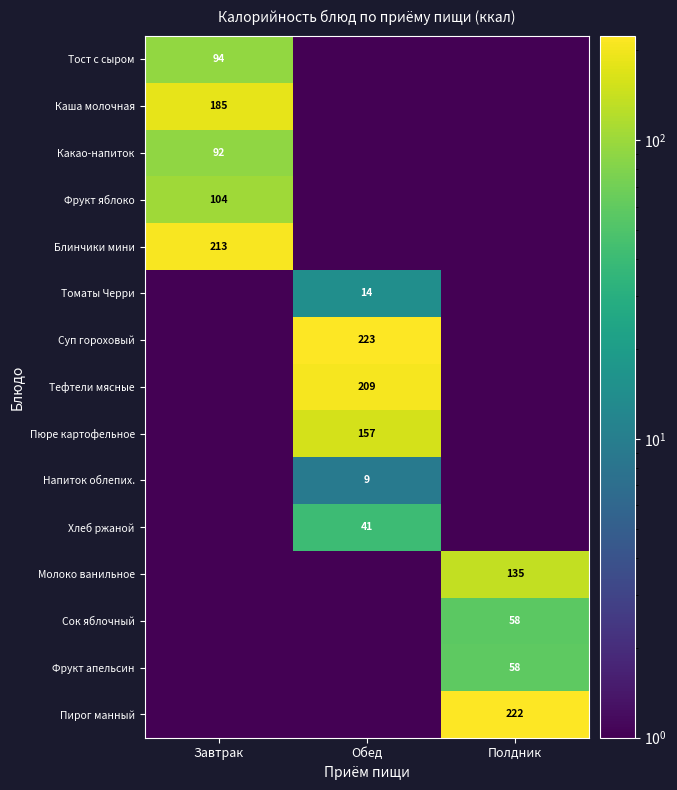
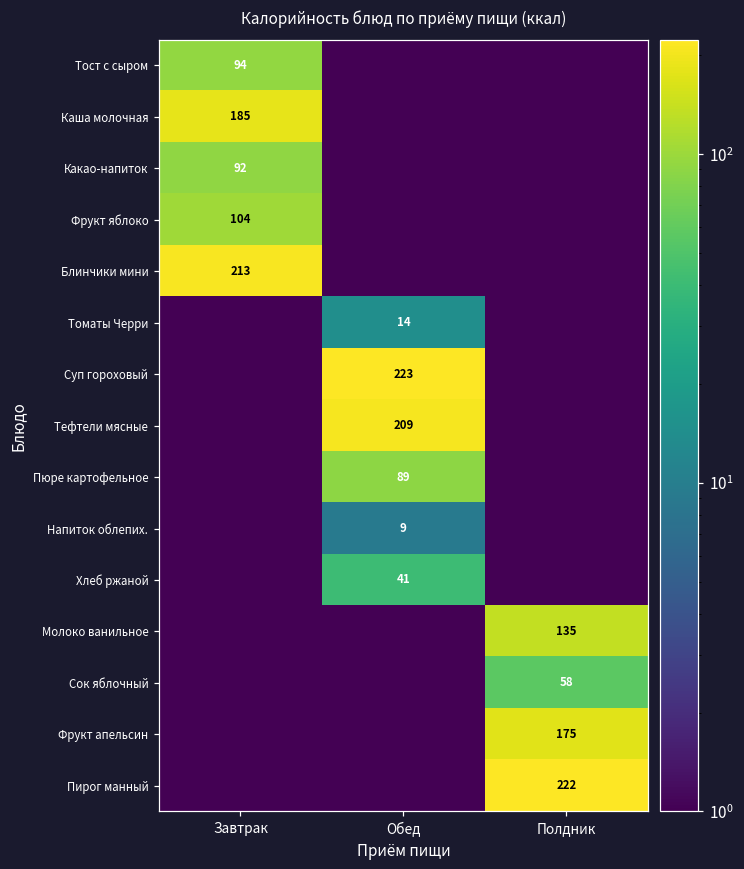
  {
    "Тост с сыром": {
      "Завтрак": 94
    },
    "Каша молочная": {
      "Завтрак": 185
    },
    "Какао-напиток": {
      "Завтрак": 92
    },
    "Фрукт яблоко": {
      "Завтрак": 104
    },
    "Блинчики мини": {
      "Завтрак": 213
    },
    "Томаты Черри": {
      "Обед": 14
    },
    "Суп гороховый": {
      "Обед": 223
    },
    "Тефтели мясные": {
      "Обед": 209
    },
    "Пюре картофельное": {
-     "Обед": 157
+     "Обед": 89
    },
    "Напиток облепих.": {
      "Обед": 9
    },
    "Хлеб ржаной": {
      "Обед": 41
    },
    "Молоко ванильное": {
      "Полдник": 135
    },
    "Сок яблочный": {
      "Полдник": 58
    },
    "Фрукт апельсин": {
-     "Полдник": 58
+     "Полдник": 175
    },
    "Пирог манный": {
      "Полдник": 222
    }
  }
